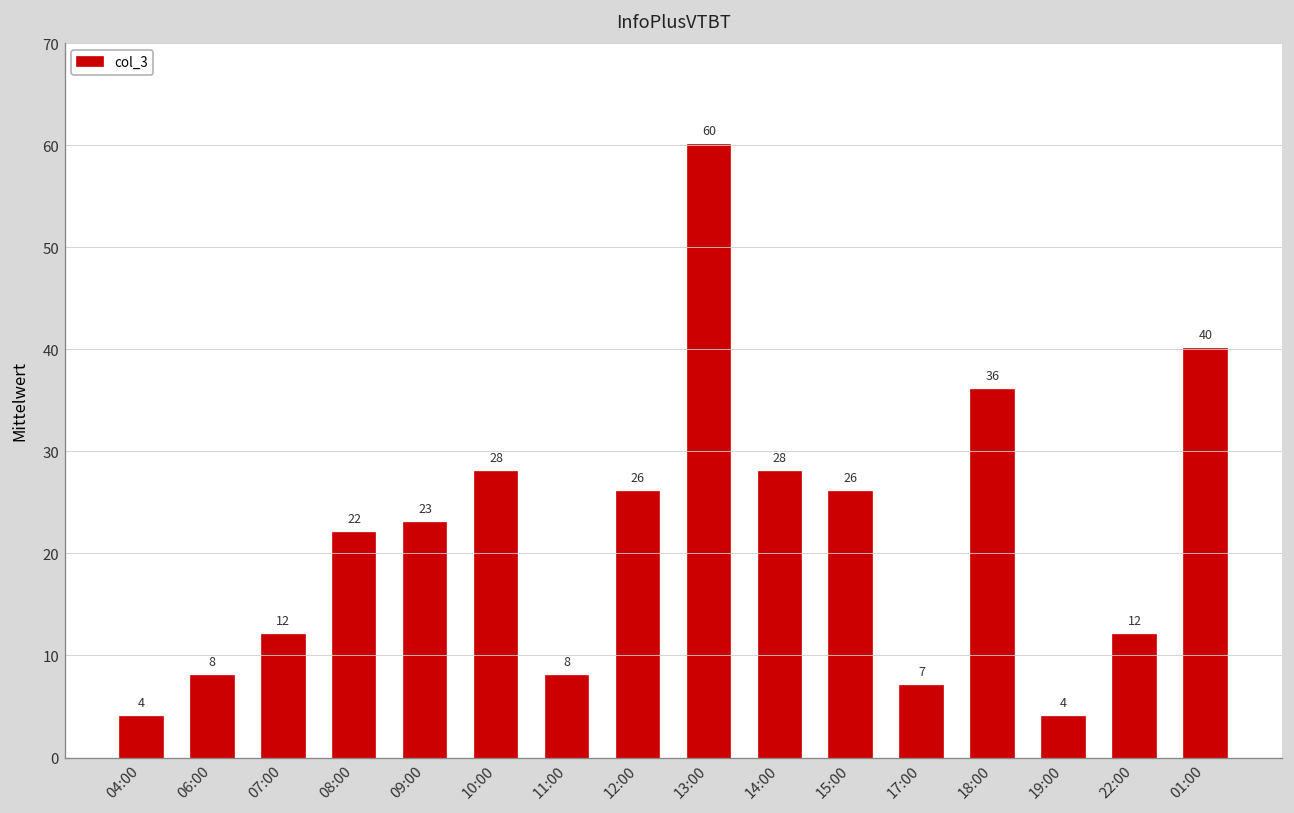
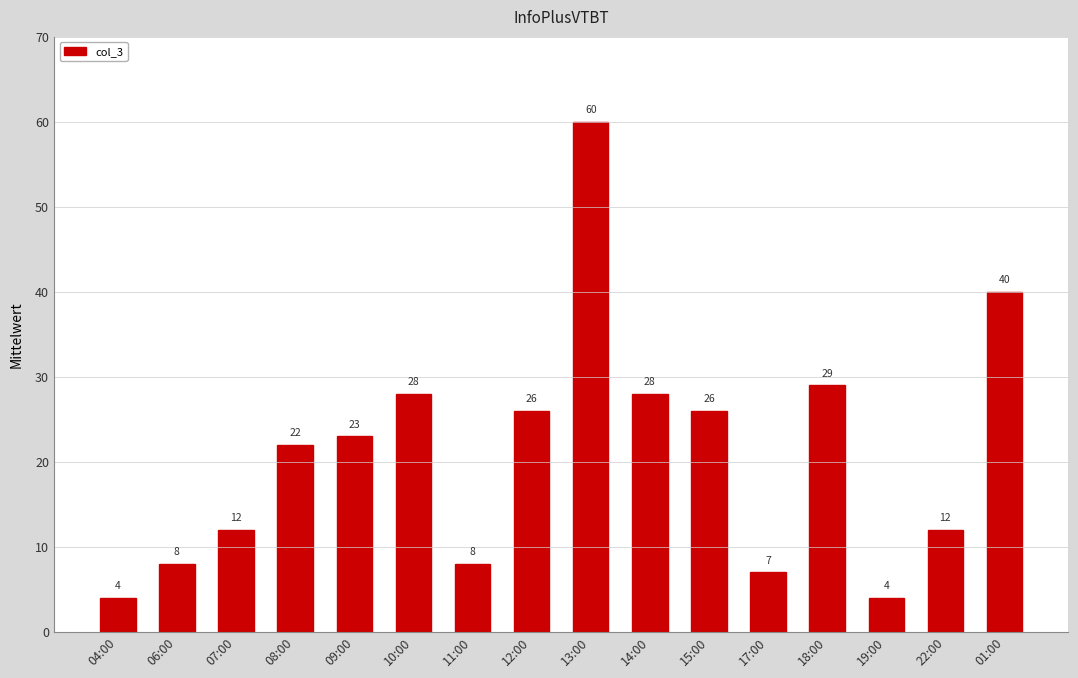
  {
    "04:00": 4,
    "06:00": 8,
    "07:00": 12,
    "08:00": 22,
    "09:00": 23,
    "10:00": 28,
    "11:00": 8,
    "12:00": 26,
    "13:00": 60,
    "14:00": 28,
    "15:00": 26,
    "17:00": 7,
-   "18:00": 36,
+   "18:00": 29,
    "19:00": 4,
    "22:00": 12,
    "01:00": 40
  }
